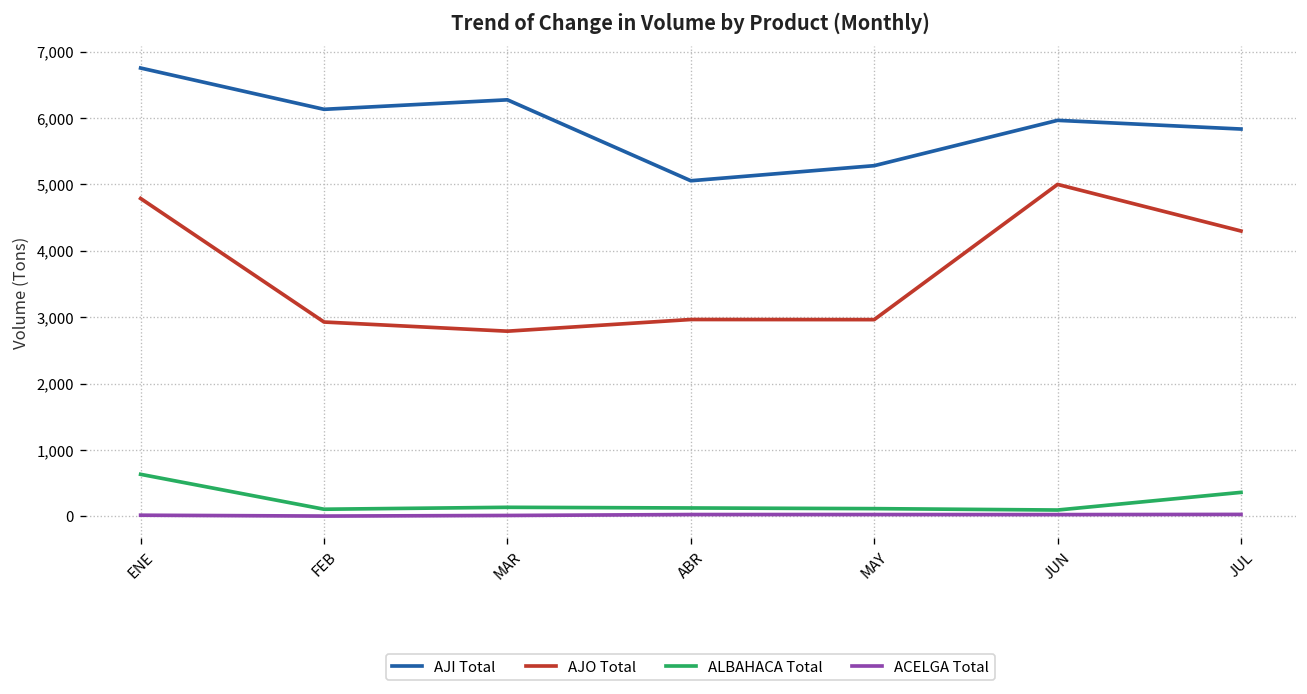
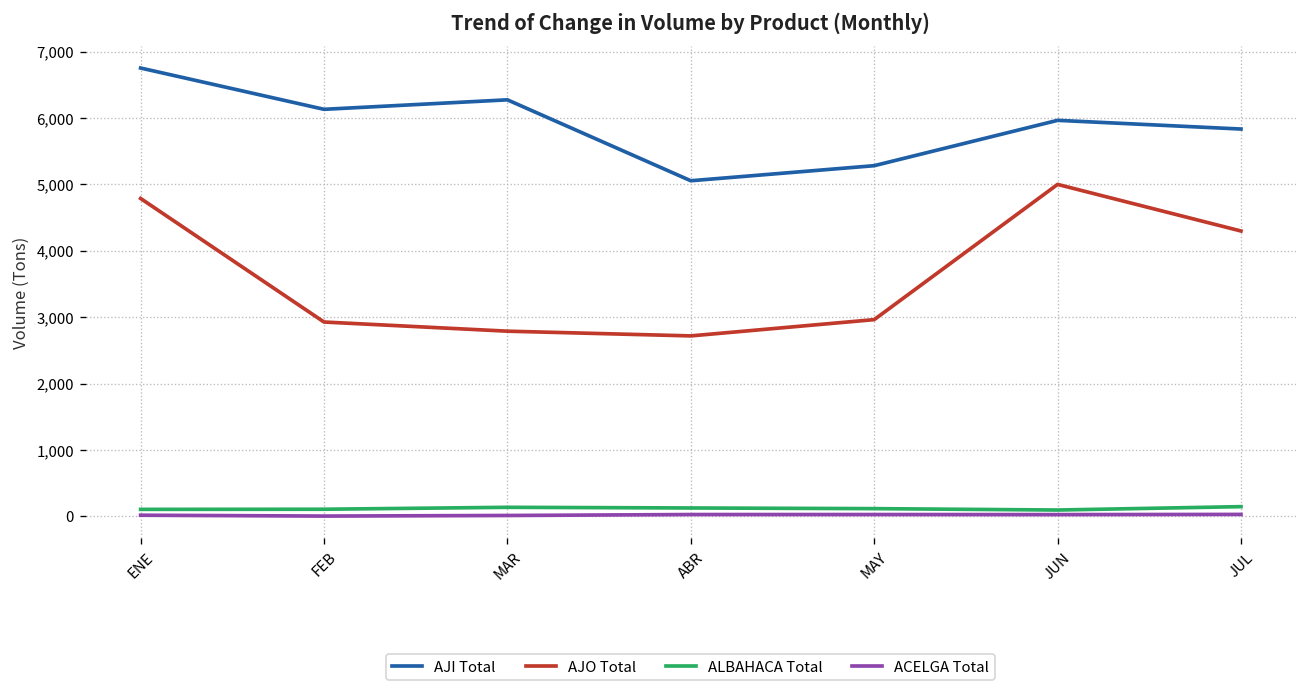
  {
    "AJI Total": {
      "ENE": "6,800",
      "FEB": "6,100",
      "MAR": "6,300",
      "ABR": "5,100",
      "MAY": "5,300",
      "JUN": "6,000",
      "JUL": "5,800"
    },
    "AJO Total": {
      "ENE": "4,800",
      "FEB": "2,900",
      "MAR": "2,800",
-     "ABR": "3,000",
+     "ABR": "2,700",
      "MAY": "3,000",
      "JUN": "5,000",
      "JUL": "4,300"
    },
    "ALBAHACA Total": {
-     "ENE": "600",
+     "ENE": "100",
      "FEB": "100",
      "MAR": "100",
      "ABR": "100",
      "MAY": "100",
      "JUN": "100",
-     "JUL": "400"
+     "JUL": "100"
    },
    "ACELGA Total": {
      "ENE": "0",
      "FEB": "0",
      "MAR": "0",
      "ABR": "0",
      "MAY": "0",
      "JUN": "0",
      "JUL": "0"
    }
  }
